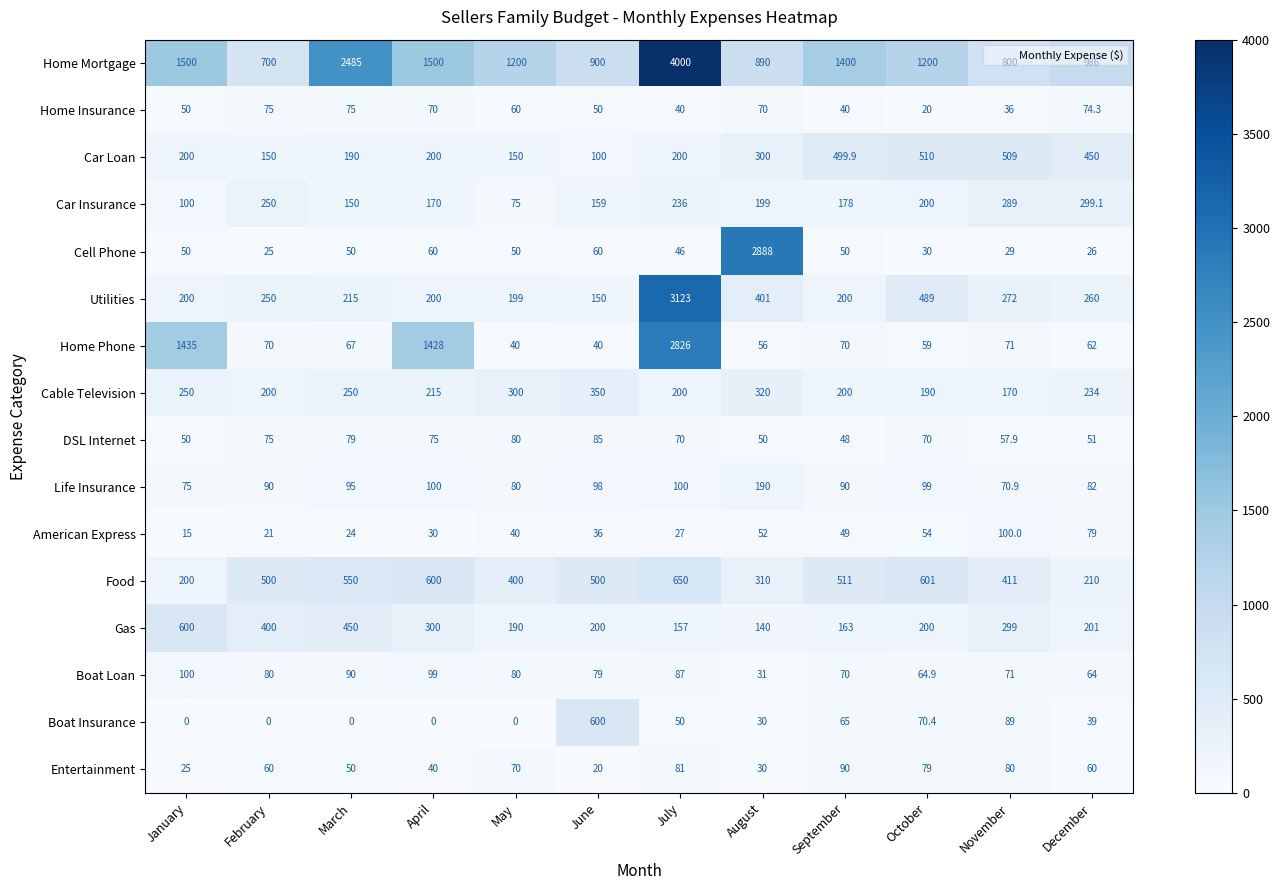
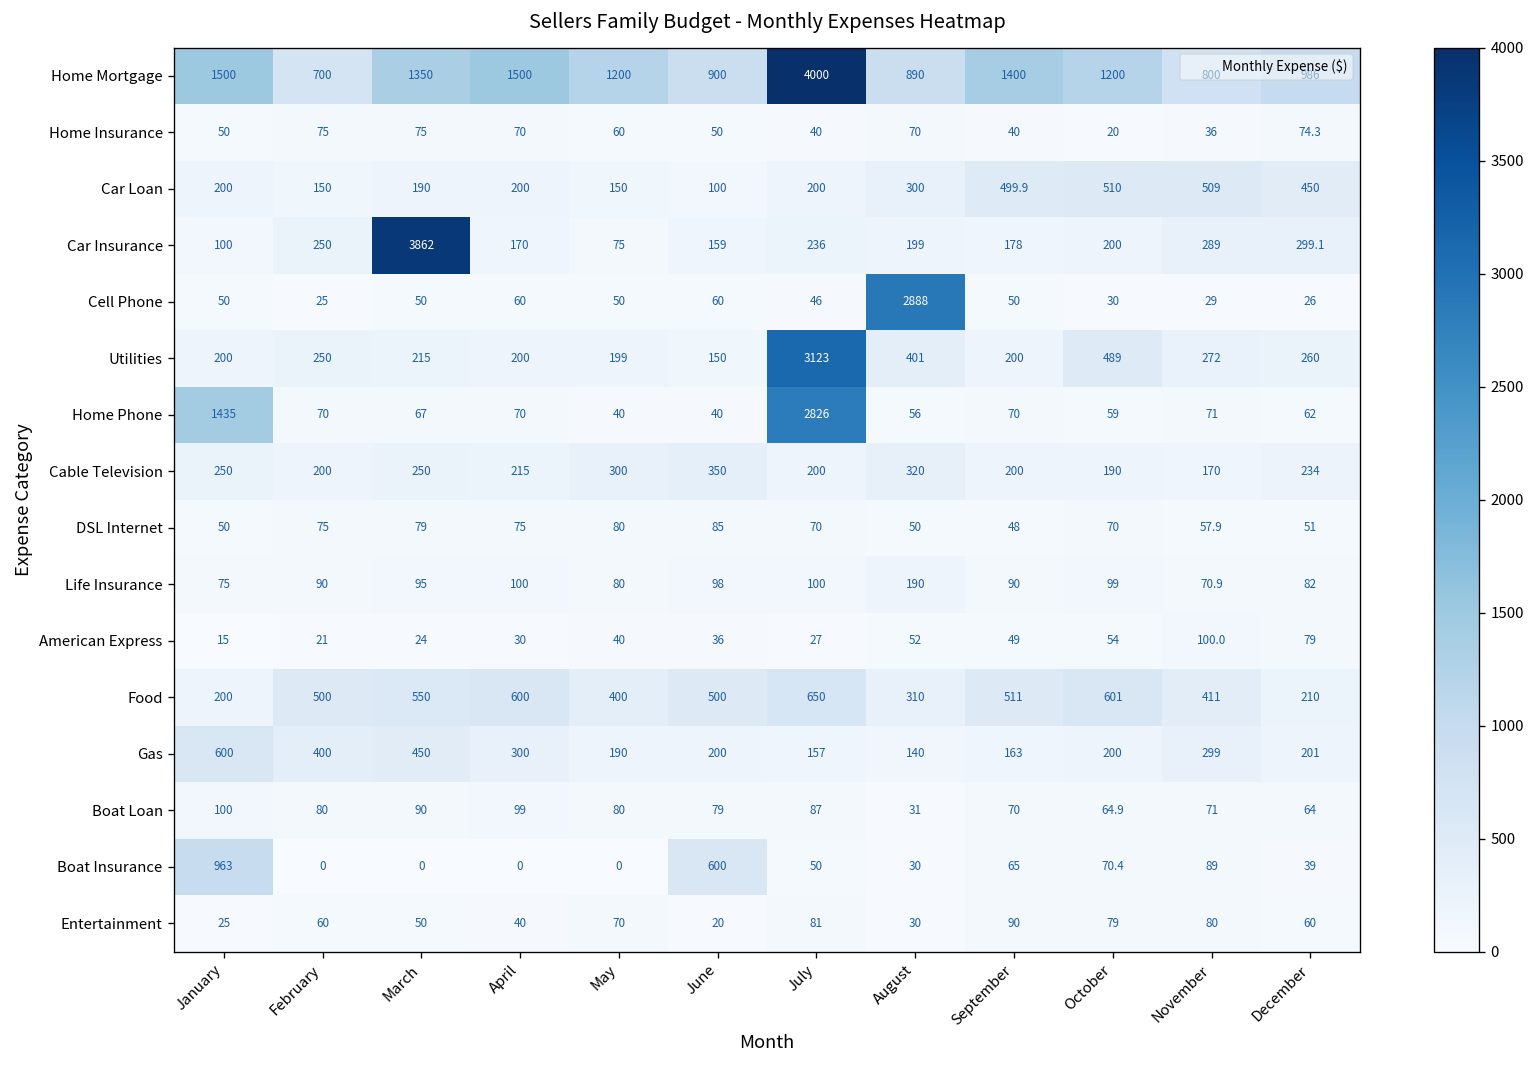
  {
    "Home Mortgage": {
      "January": 1500,
      "February": 700,
-     "March": 2485,
+     "March": 1350,
      "April": 1500,
      "May": 1200,
      "June": 900,
      "July": 4000,
      "August": 890,
      "September": 1400,
      "October": 1200
    },
    "Home Insurance": {
      "January": 50,
      "February": 75,
      "March": 75,
      "April": 70,
      "May": 60,
      "June": 50,
      "July": 40,
      "August": 70,
      "September": 40,
      "October": 20,
      "November": 36,
      "December": 74.3
    },
    "Car Loan": {
      "January": 200,
      "February": 150,
      "March": 190,
      "April": 200,
      "May": 150,
      "June": 100,
      "July": 200,
      "August": 300,
      "September": 499.9,
      "October": 510,
      "November": 509,
      "December": 450
    },
    "Car Insurance": {
      "January": 100,
      "February": 250,
-     "March": 150,
+     "March": 3862,
      "April": 170,
      "May": 75,
      "June": 159,
      "July": 236,
      "August": 199,
      "September": 178,
      "October": 200,
      "November": 289,
      "December": 299.1
    },
    "Cell Phone": {
      "January": 50,
      "February": 25,
      "March": 50,
      "April": 60,
      "May": 50,
      "June": 60,
      "July": 46,
      "August": 2888,
      "September": 50,
      "October": 30,
      "November": 29,
      "December": 26
    },
    "Utilities": {
      "January": 200,
      "February": 250,
      "March": 215,
      "April": 200,
      "May": 199,
      "June": 150,
      "July": 3123,
      "August": 401,
      "September": 200,
      "October": 489,
      "November": 272,
      "December": 260
    },
    "Home Phone": {
      "January": 1435,
      "February": 70,
      "March": 67,
-     "April": 1428,
+     "April": 70,
      "May": 40,
      "June": 40,
      "July": 2826,
      "August": 56,
      "September": 70,
      "October": 59,
      "November": 71,
      "December": 62
    },
    "Cable Television": {
      "January": 250,
      "February": 200,
      "March": 250,
      "April": 215,
      "May": 300,
      "June": 350,
      "July": 200,
      "August": 320,
      "September": 200,
      "October": 190,
      "November": 170,
      "December": 234
    },
    "DSL Internet": {
      "January": 50,
      "February": 75,
      "March": 79,
      "April": 75,
      "May": 80,
      "June": 85,
      "July": 70,
      "August": 50,
      "September": 48,
      "October": 70,
      "November": 57.9,
      "December": 51
    },
    "Life Insurance": {
      "January": 75,
      "February": 90,
      "March": 95,
      "April": 100,
      "May": 80,
      "June": 98,
      "July": 100,
      "August": 190,
      "September": 90,
      "October": 99,
      "November": 70.9,
      "December": 82
    },
    "American Express": {
      "January": 15,
      "February": 21,
      "March": 24,
      "April": 30,
      "May": 40,
      "June": 36,
      "July": 27,
      "August": 52,
      "September": 49,
      "October": 54,
      "November": 100.0,
      "December": 79
    },
    "Food": {
      "January": 200,
      "February": 500,
      "March": 550,
      "April": 600,
      "May": 400,
      "June": 500,
      "July": 650,
      "August": 310,
      "September": 511,
      "October": 601,
      "November": 411,
      "December": 210
    },
    "Gas": {
      "January": 600,
      "February": 400,
      "March": 450,
      "April": 300,
      "May": 190,
      "June": 200,
      "July": 157,
      "August": 140,
      "September": 163,
      "October": 200,
      "November": 299,
      "December": 201
    },
    "Boat Loan": {
      "January": 100,
      "February": 80,
      "March": 90,
      "April": 99,
      "May": 80,
      "June": 79,
      "July": 87,
      "August": 31,
      "September": 70,
      "October": 64.9,
      "November": 71,
      "December": 64
    },
    "Boat Insurance": {
-     "January": 0,
+     "January": 963,
      "February": 0,
      "March": 0,
      "April": 0,
      "May": 0,
      "June": 600,
      "July": 50,
      "August": 30,
      "September": 65,
      "October": 70.4,
      "November": 89,
      "December": 39
    },
    "Entertainment": {
      "January": 25,
      "February": 60,
      "March": 50,
      "April": 40,
      "May": 70,
      "June": 20,
      "July": 81,
      "August": 30,
      "September": 90,
      "October": 79,
      "November": 80,
      "December": 60
    }
  }
